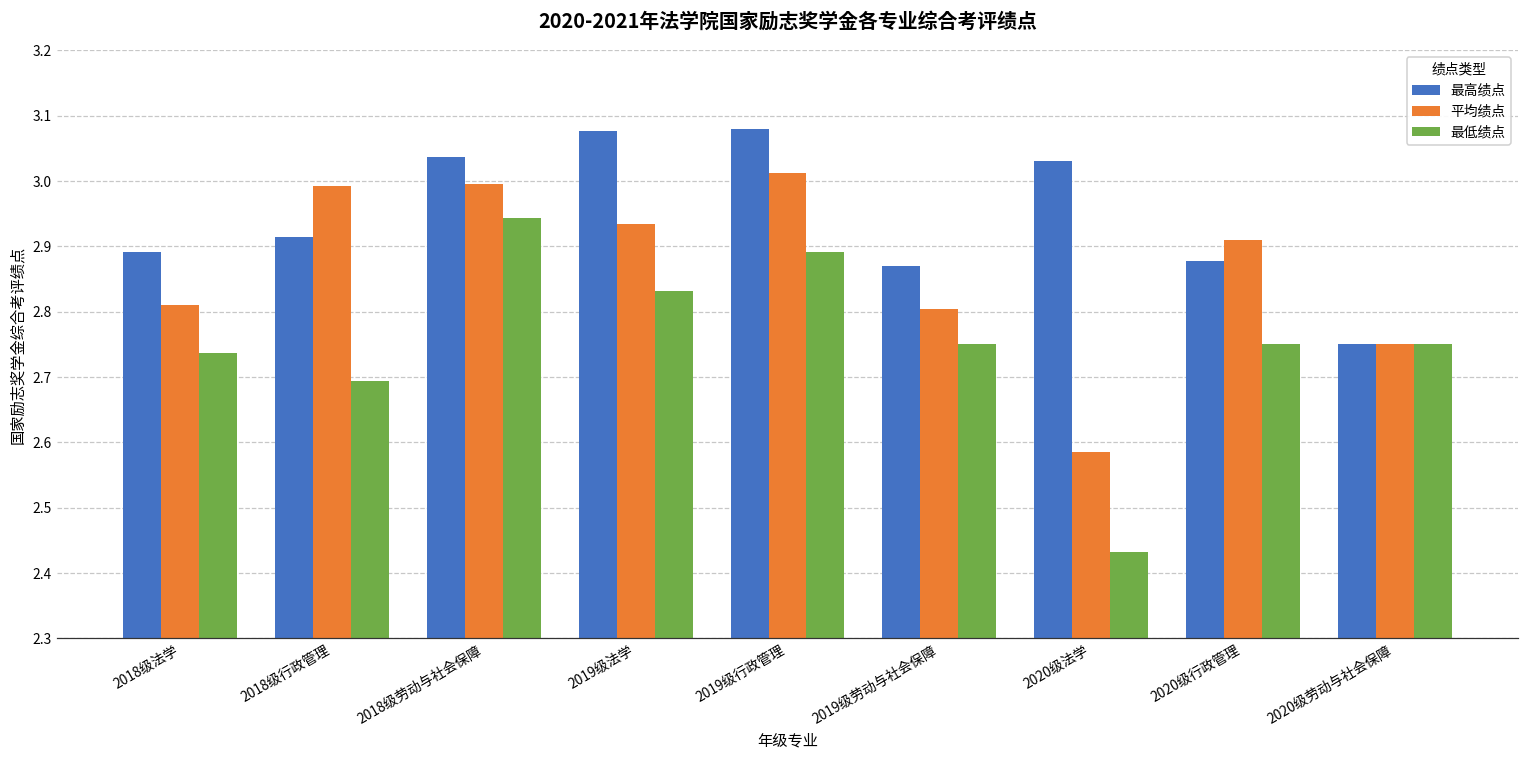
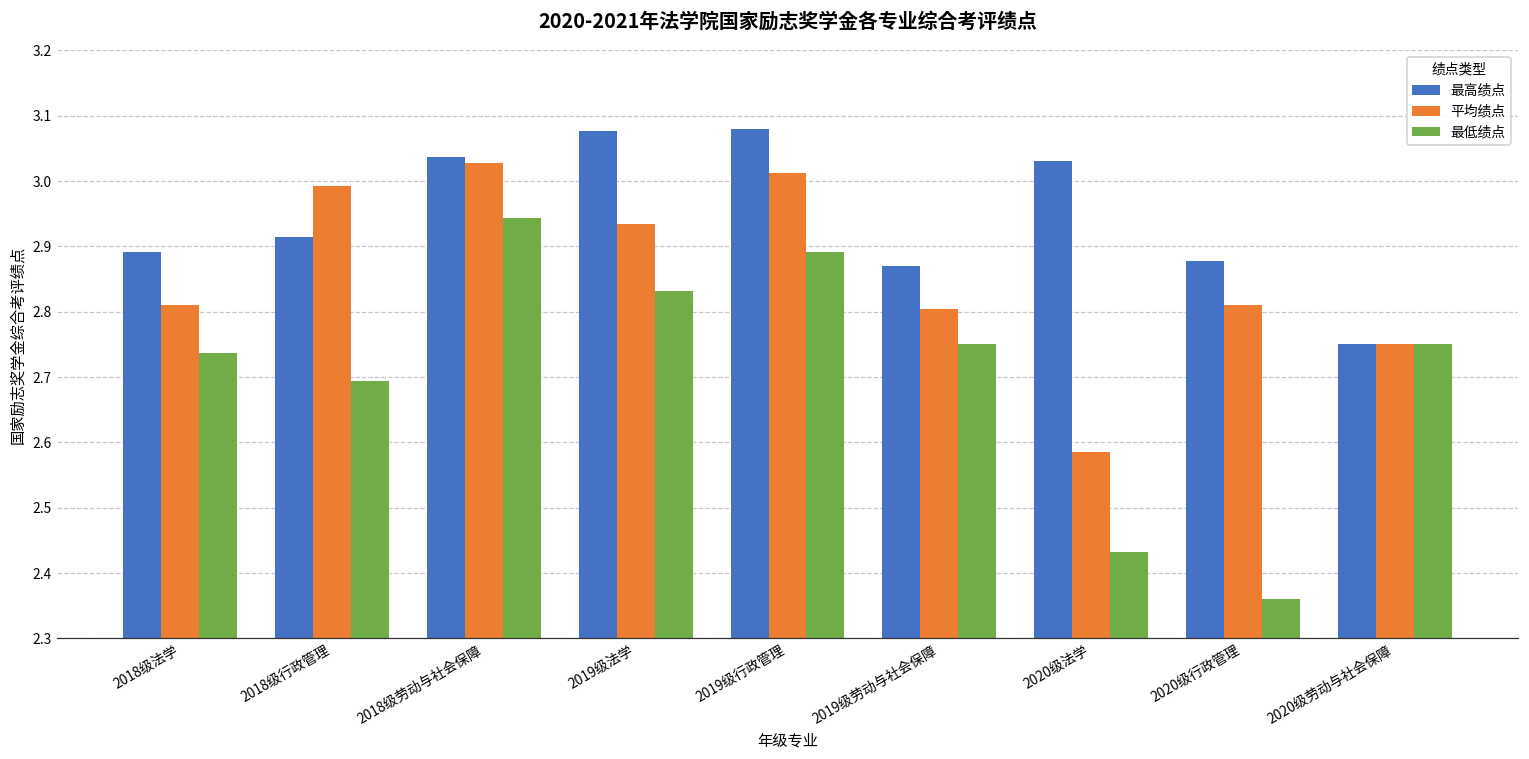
  {
    "最高绩点": {
      "2018级法学": 2.89,
      "2018级行政管理": 2.92,
      "2018级劳动与社会保障": 3.04,
      "2019级法学": 3.08,
      "2019级行政管理": 3.08,
      "2019级劳动与社会保障": 2.87,
      "2020级法学": 3.03,
      "2020级行政管理": 2.88,
      "2020级劳动与社会保障": 2.75
    },
    "平均绩点": {
      "2018级法学": 2.81,
      "2018级行政管理": 2.99,
-     "2018级劳动与社会保障": 3.00,
+     "2018级劳动与社会保障": 3.03,
      "2019级法学": 2.94,
      "2019级行政管理": 3.01,
      "2019级劳动与社会保障": 2.80,
      "2020级法学": 2.59,
-     "2020级行政管理": 2.91,
+     "2020级行政管理": 2.81,
      "2020级劳动与社会保障": 2.75
    },
    "最低绩点": {
      "2018级法学": 2.74,
      "2018级行政管理": 2.69,
      "2018级劳动与社会保障": 2.94,
      "2019级法学": 2.83,
      "2019级行政管理": 2.89,
      "2019级劳动与社会保障": 2.75,
      "2020级法学": 2.43,
-     "2020级行政管理": 2.75,
+     "2020级行政管理": 2.36,
      "2020级劳动与社会保障": 2.75
    }
  }
